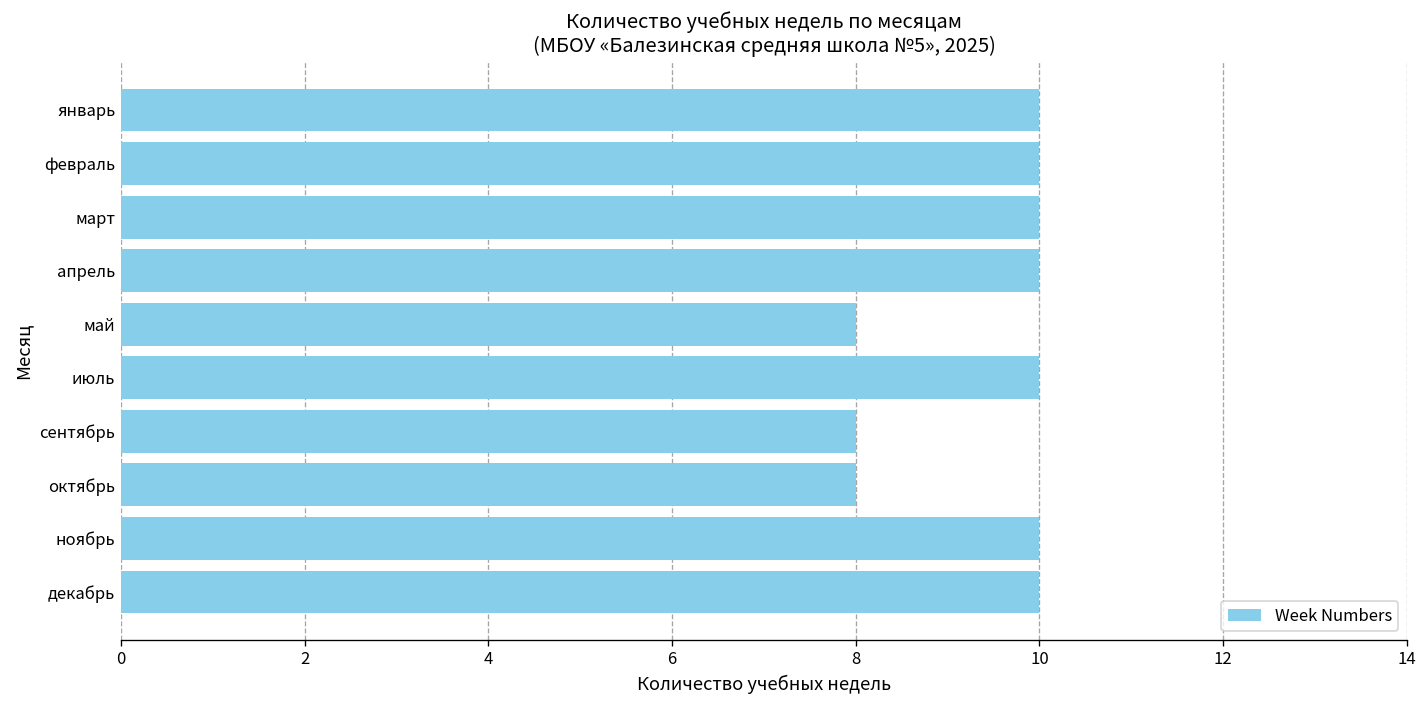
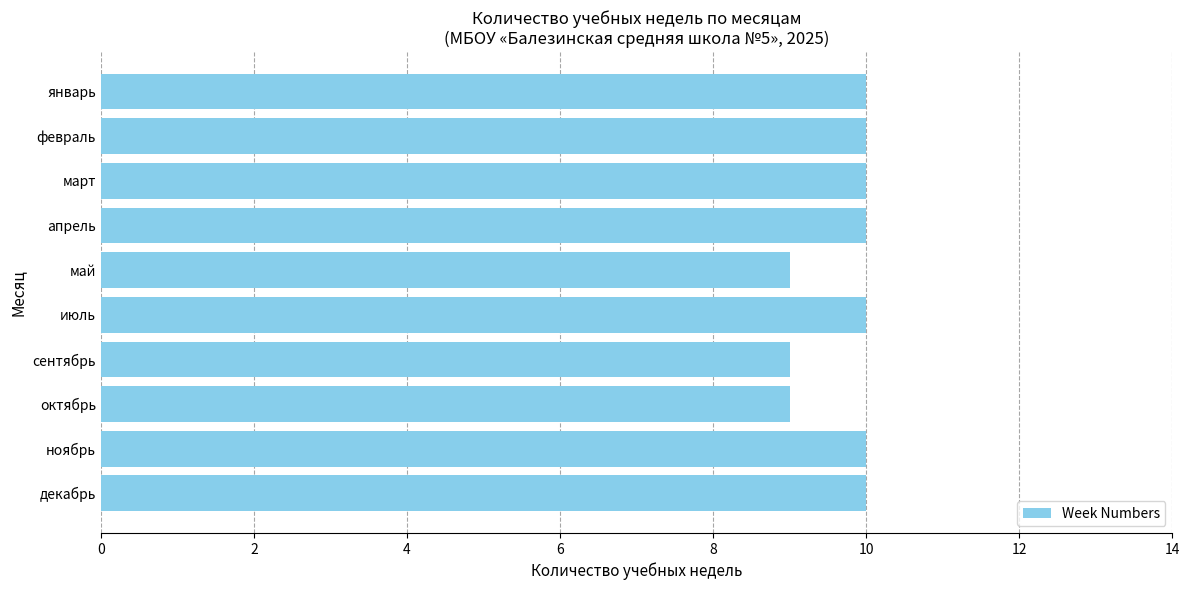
  {
    "январь": 10,
    "февраль": 10,
    "март": 10,
    "апрель": 10,
-   "май": 8,
+   "май": 9,
    "июль": 10,
-   "сентябрь": 8,
-   "октябрь": 8,
+   "сентябрь": 9,
+   "октябрь": 9,
    "ноябрь": 10,
    "декабрь": 10
  }
